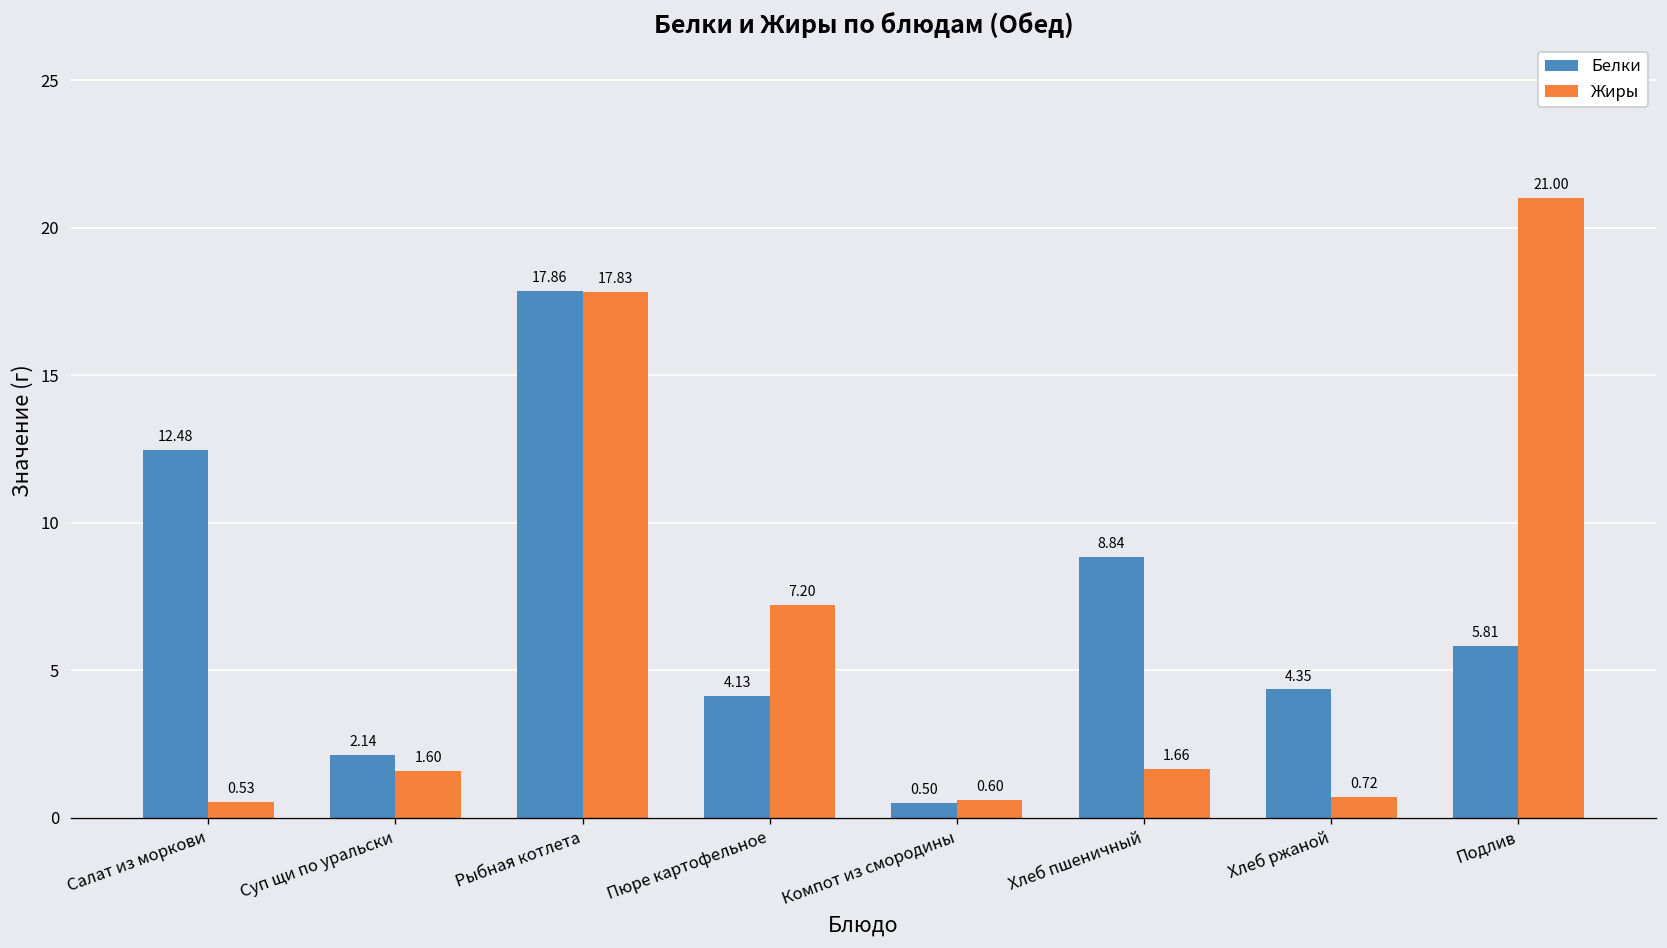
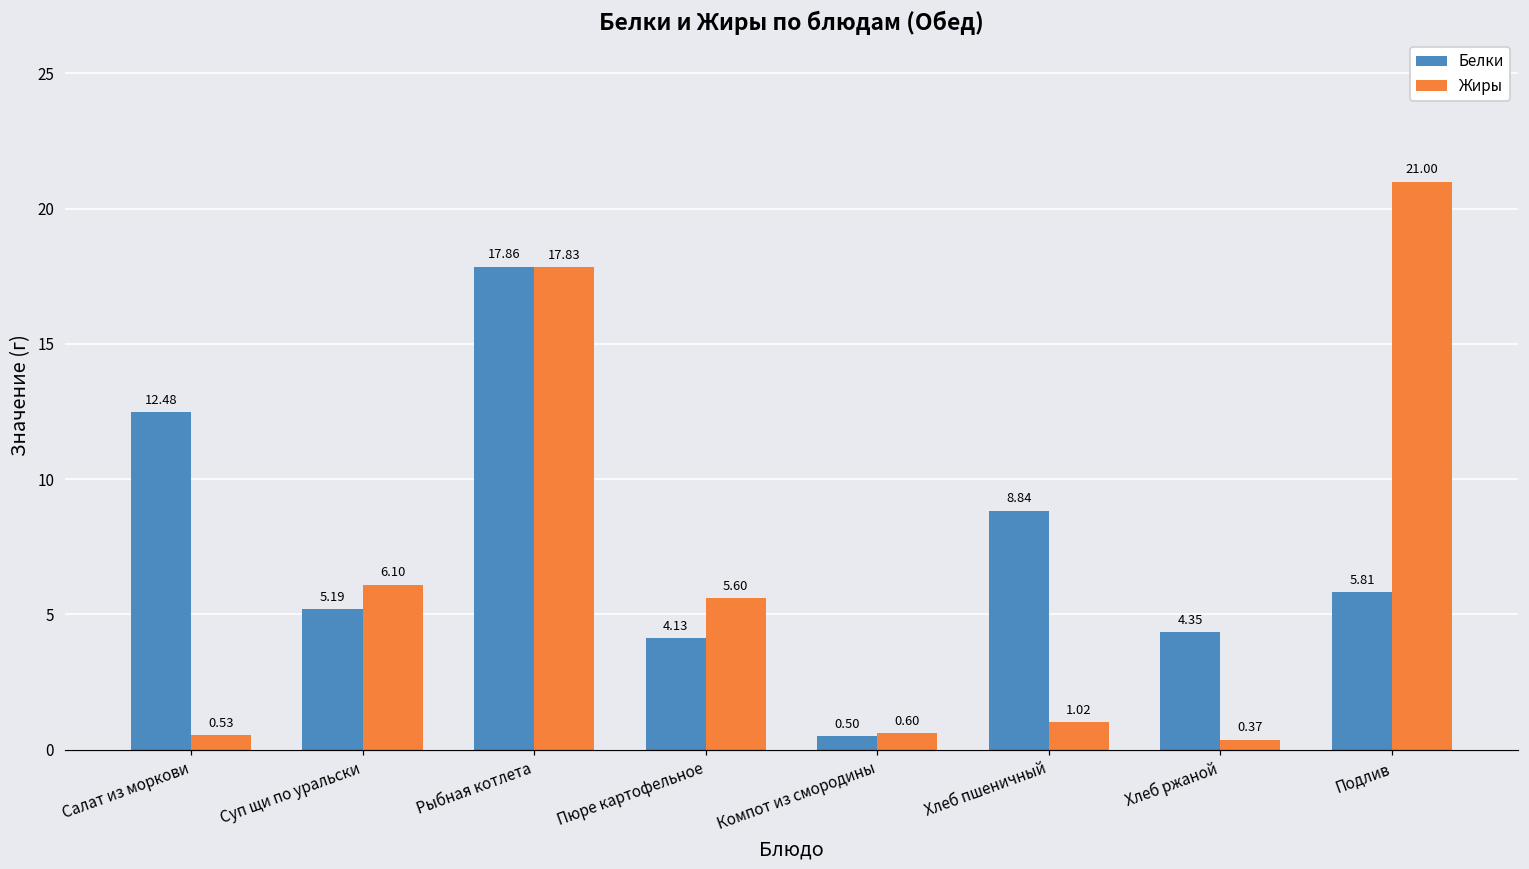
  {
    "Белки": {
      "Салат из моркови": 12.48,
-     "Суп щи по уральски": 2.14,
+     "Суп щи по уральски": 5.19,
      "Рыбная котлета": 17.86,
      "Пюре картофельное": 4.13,
      "Компот из смородины": 0.50,
      "Хлеб пшеничный": 8.84,
      "Хлеб ржаной": 4.35,
      "Подлив": 5.81
    },
    "Жиры": {
      "Салат из моркови": 0.53,
-     "Суп щи по уральски": 1.60,
+     "Суп щи по уральски": 6.10,
      "Рыбная котлета": 17.83,
-     "Пюре картофельное": 7.20,
+     "Пюре картофельное": 5.60,
      "Компот из смородины": 0.60,
-     "Хлеб пшеничный": 1.66,
-     "Хлеб ржаной": 0.72,
+     "Хлеб пшеничный": 1.02,
+     "Хлеб ржаной": 0.37,
      "Подлив": 21.00
    }
  }
